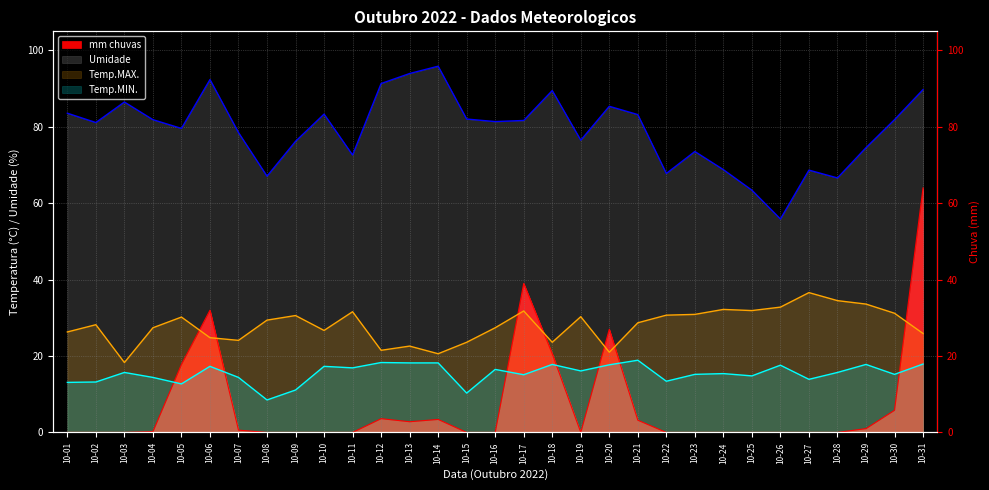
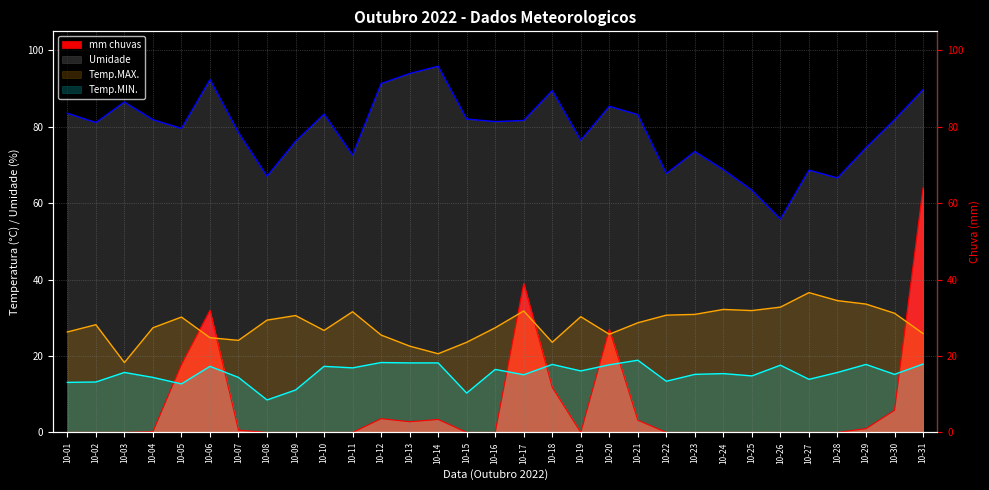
  {
    "mm chuvas": {
      "10-01": 0,
      "10-02": 0,
      "10-03": 0,
      "10-04": 0,
      "10-05": 18,
      "10-06": 32,
      "10-07": 1,
      "10-08": 0,
      "10-09": 0,
      "10-10": 0,
      "10-11": 0,
      "10-12": 4,
      "10-13": 3,
      "10-14": 3,
      "10-15": 0,
      "10-16": 0,
      "10-17": 39,
-     "10-18": 21,
+     "10-18": 12,
      "10-19": 0,
      "10-20": 27,
      "10-21": 3,
      "10-22": 0,
      "10-23": 0,
      "10-24": 0,
      "10-25": 0,
      "10-26": 0,
      "10-27": 0,
      "10-28": 0,
      "10-29": 1,
      "10-30": 6,
      "10-31": 64
    },
    "Umidade": {
      "10-01": 84,
      "10-02": 81,
      "10-03": 87,
      "10-04": 82,
      "10-05": 80,
      "10-06": 92,
      "10-07": 79,
      "10-08": 67,
      "10-09": 76,
      "10-10": 83,
      "10-11": 73,
      "10-12": 91,
      "10-13": 94,
      "10-14": 96,
      "10-15": 82,
      "10-16": 81,
      "10-17": 82,
      "10-18": 90,
      "10-19": 77,
      "10-20": 85,
      "10-21": 83,
      "10-22": 68,
      "10-23": 74,
      "10-24": 69,
      "10-25": 63,
      "10-26": 56,
      "10-27": 69,
      "10-28": 67,
      "10-29": 75,
      "10-30": 82,
      "10-31": 90
    },
    "Temp.MAX.": {
      "10-01": 26,
      "10-02": 28,
      "10-03": 18,
      "10-04": 27,
      "10-05": 30,
      "10-06": 25,
      "10-07": 24,
      "10-08": 29,
      "10-09": 31,
      "10-10": 27,
      "10-11": 32,
-     "10-12": 22,
+     "10-12": 26,
      "10-13": 23,
      "10-14": 21,
      "10-15": 24,
      "10-16": 27,
      "10-17": 32,
      "10-18": 24,
      "10-19": 30,
-     "10-20": 21,
+     "10-20": 26,
      "10-21": 29,
      "10-22": 31,
      "10-23": 31,
      "10-24": 32,
      "10-25": 32,
      "10-26": 33,
      "10-27": 37,
      "10-28": 35,
      "10-29": 34,
      "10-30": 31,
      "10-31": 26
    },
    "Temp.MIN.": {
      "10-01": 13,
      "10-02": 13,
      "10-03": 16,
      "10-04": 14,
      "10-05": 13,
      "10-06": 17,
      "10-07": 14,
      "10-08": 9,
      "10-09": 11,
      "10-10": 17,
      "10-11": 17,
      "10-12": 18,
      "10-13": 18,
      "10-14": 18,
      "10-15": 10,
      "10-16": 17,
      "10-17": 15,
      "10-18": 18,
      "10-19": 16,
      "10-20": 18,
      "10-21": 19,
      "10-22": 13,
      "10-23": 15,
      "10-24": 15,
      "10-25": 15,
      "10-26": 18,
      "10-27": 14,
      "10-28": 16,
      "10-29": 18,
      "10-30": 15,
      "10-31": 18
    }
  }
